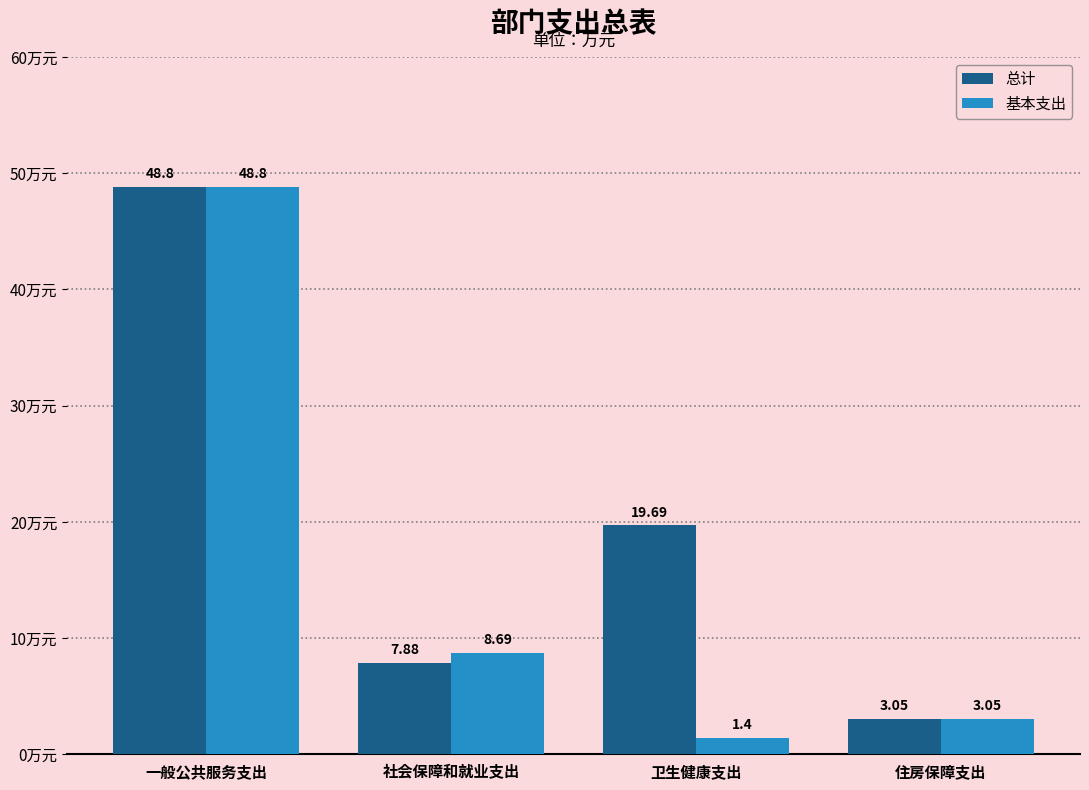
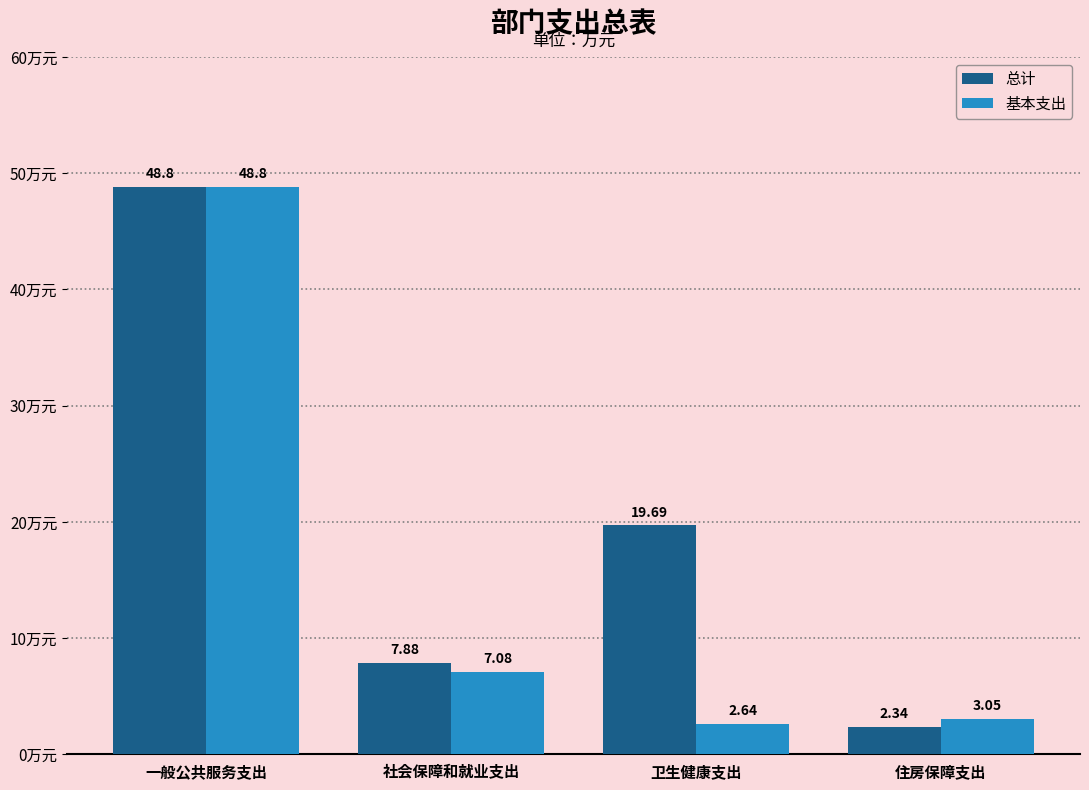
  {
    "总计": {
      "一般公共服务支出": 48.8,
      "社会保障和就业支出": 7.88,
      "卫生健康支出": 19.69,
-     "住房保障支出": 3.05
+     "住房保障支出": 2.34
    },
    "基本支出": {
      "一般公共服务支出": 48.8,
-     "社会保障和就业支出": 8.69,
-     "卫生健康支出": 1.4,
+     "社会保障和就业支出": 7.08,
+     "卫生健康支出": 2.64,
      "住房保障支出": 3.05
    }
  }
